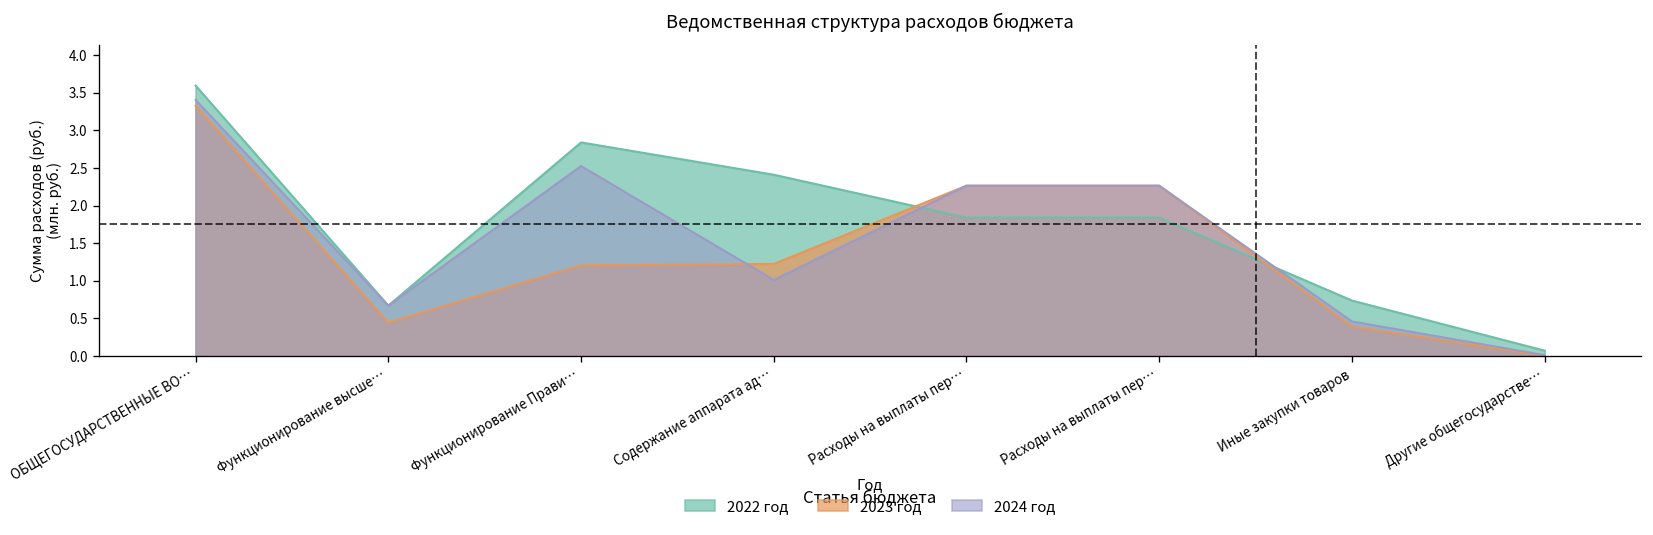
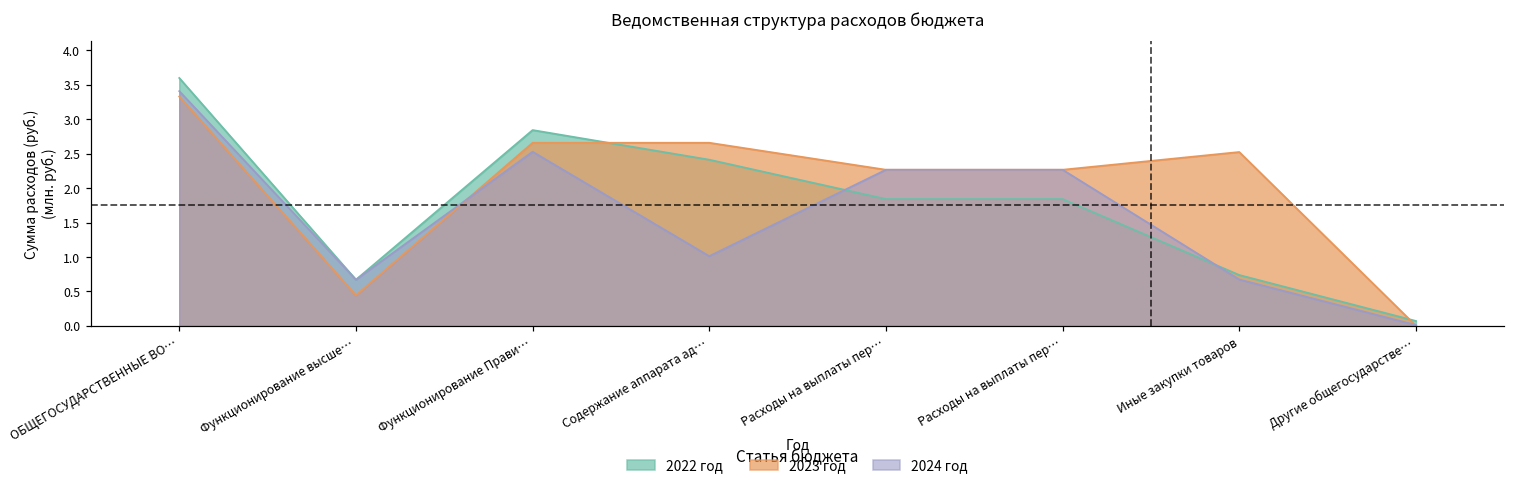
  {
    "2022 год": {
      "ОБЩЕГОСУДАРСТВЕННЫЕ ВО…": 3.6,
      "Функционирование Прави…": 2.8,
      "Содержание аппарата ад…": 2.4,
      "Иные закупки товаров": 0.7,
      "Другие общегосударстве…": 0.1
    },
    "2023 год": {
      "ОБЩЕГОСУДАРСТВЕННЫЕ ВО…": 3.3,
      "Функционирование высше…": 0.4,
-     "Функционирование Прави…": 1.2,
-     "Содержание аппарата ад…": 1.2,
-     "Иные закупки товаров": 0.4
+     "Функционирование Прави…": 2.7,
+     "Содержание аппарата ад…": 2.7,
+     "Иные закупки товаров": 2.5
    },
    "2024 год": {
      "ОБЩЕГОСУДАРСТВЕННЫЕ ВО…": 3.4,
      "Функционирование Прави…": 2.5,
      "Содержание аппарата ад…": 1.0,
-     "Иные закупки товаров": 0.5
+     "Иные закупки товаров": 0.7
    }
  }
